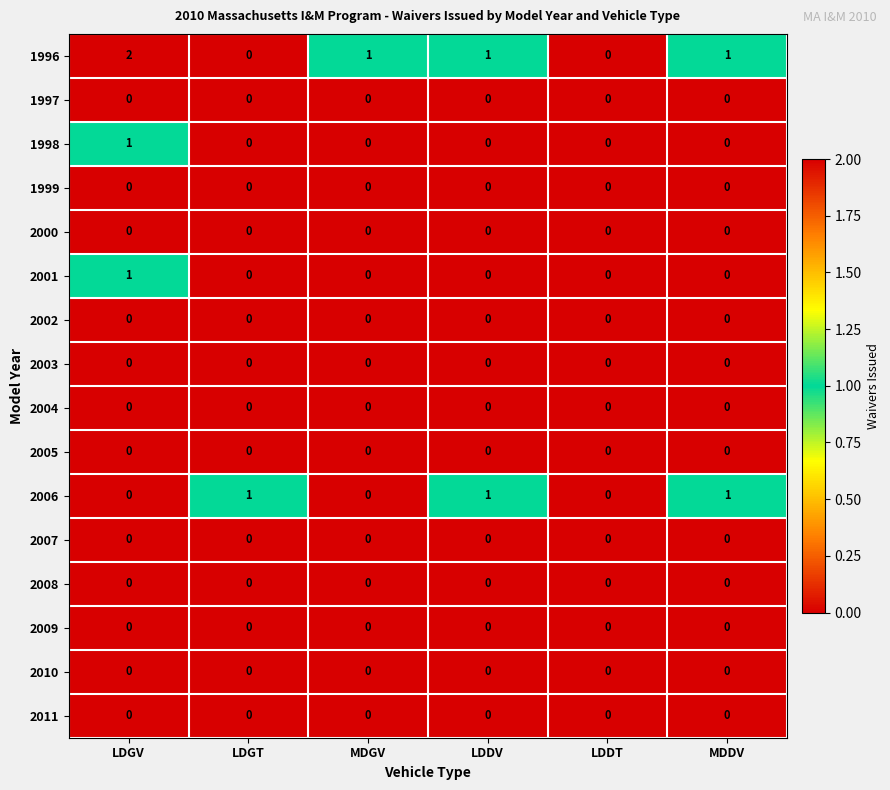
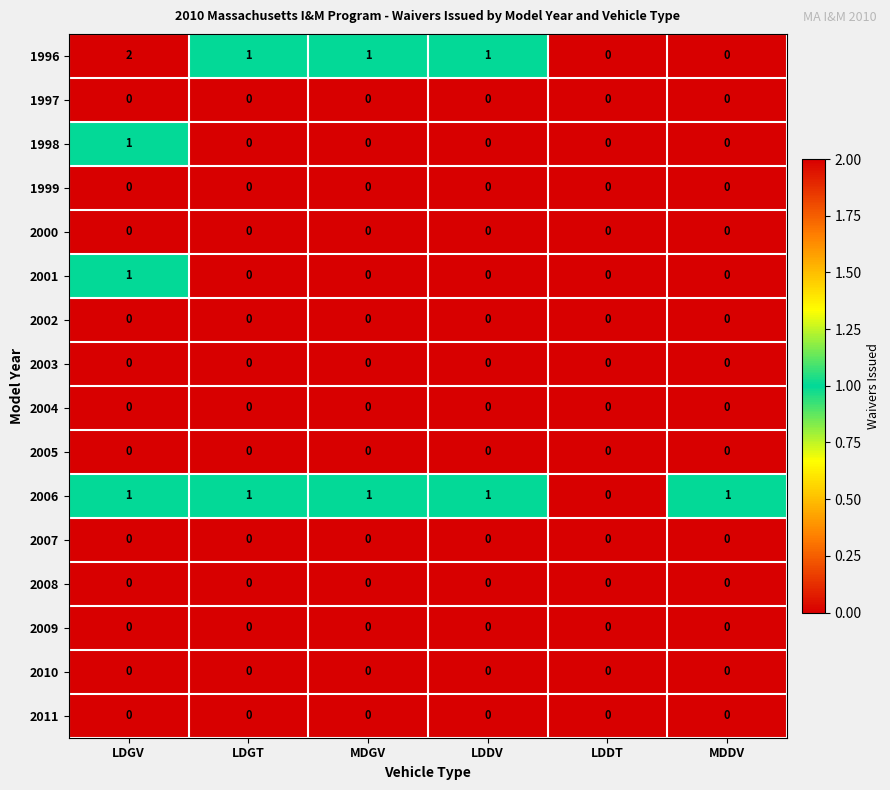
  {
    "1996": {
      "LDGV": 2,
-     "LDGT": 0,
+     "LDGT": 1,
      "MDGV": 1,
      "LDDV": 1,
      "LDDT": 0,
-     "MDDV": 1
+     "MDDV": 0
    },
    "1997": {
      "LDGV": 0,
      "LDGT": 0,
      "MDGV": 0,
      "LDDV": 0,
      "LDDT": 0,
      "MDDV": 0
    },
    "1998": {
      "LDGV": 1,
      "LDGT": 0,
      "MDGV": 0,
      "LDDV": 0,
      "LDDT": 0,
      "MDDV": 0
    },
    "1999": {
      "LDGV": 0,
      "LDGT": 0,
      "MDGV": 0,
      "LDDV": 0,
      "LDDT": 0,
      "MDDV": 0
    },
    "2000": {
      "LDGV": 0,
      "LDGT": 0,
      "MDGV": 0,
      "LDDV": 0,
      "LDDT": 0,
      "MDDV": 0
    },
    "2001": {
      "LDGV": 1,
      "LDGT": 0,
      "MDGV": 0,
      "LDDV": 0,
      "LDDT": 0,
      "MDDV": 0
    },
    "2002": {
      "LDGV": 0,
      "LDGT": 0,
      "MDGV": 0,
      "LDDV": 0,
      "LDDT": 0,
      "MDDV": 0
    },
    "2003": {
      "LDGV": 0,
      "LDGT": 0,
      "MDGV": 0,
      "LDDV": 0,
      "LDDT": 0,
      "MDDV": 0
    },
    "2004": {
      "LDGV": 0,
      "LDGT": 0,
      "MDGV": 0,
      "LDDV": 0,
      "LDDT": 0,
      "MDDV": 0
    },
    "2005": {
      "LDGV": 0,
      "LDGT": 0,
      "MDGV": 0,
      "LDDV": 0,
      "LDDT": 0,
      "MDDV": 0
    },
    "2006": {
-     "LDGV": 0,
+     "LDGV": 1,
      "LDGT": 1,
-     "MDGV": 0,
+     "MDGV": 1,
      "LDDV": 1,
      "LDDT": 0,
      "MDDV": 1
    },
    "2007": {
      "LDGV": 0,
      "LDGT": 0,
      "MDGV": 0,
      "LDDV": 0,
      "LDDT": 0,
      "MDDV": 0
    },
    "2008": {
      "LDGV": 0,
      "LDGT": 0,
      "MDGV": 0,
      "LDDV": 0,
      "LDDT": 0,
      "MDDV": 0
    },
    "2009": {
      "LDGV": 0,
      "LDGT": 0,
      "MDGV": 0,
      "LDDV": 0,
      "LDDT": 0,
      "MDDV": 0
    },
    "2010": {
      "LDGV": 0,
      "LDGT": 0,
      "MDGV": 0,
      "LDDV": 0,
      "LDDT": 0,
      "MDDV": 0
    },
    "2011": {
      "LDGV": 0,
      "LDGT": 0,
      "MDGV": 0,
      "LDDV": 0,
      "LDDT": 0,
      "MDDV": 0
    }
  }
